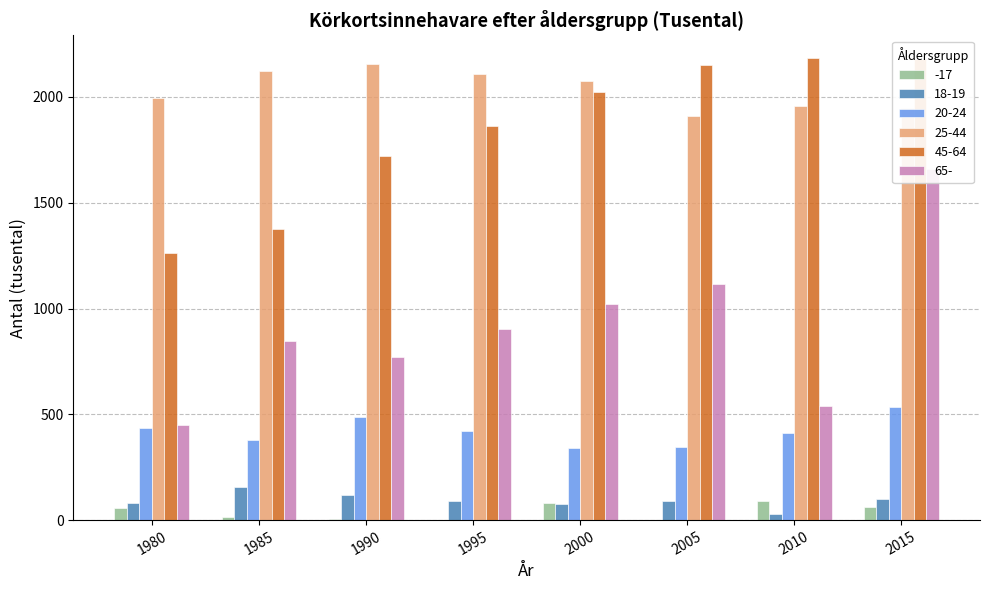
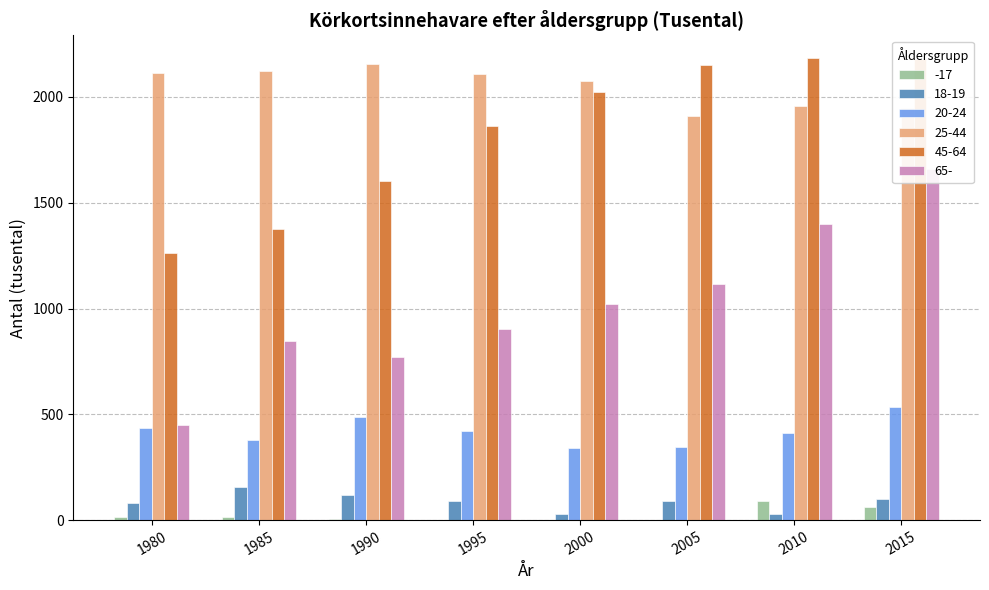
  {
    "-17": {
-     "1980": 60,
+     "1980": 20,
      "1985": 10,
-     "2000": 80,
+     "2000": 0,
      "2010": 90,
      "2015": 60
    },
    "18-19": {
      "1980": 80,
      "1985": 160,
      "1990": 120,
      "1995": 90,
-     "2000": 80,
+     "2000": 30,
      "2005": 90,
      "2010": 30,
      "2015": 100
    },
    "20-24": {
      "1980": 440,
      "1985": 380,
      "1990": 490,
      "1995": 420,
      "2000": 340,
      "2005": 350,
      "2010": 410,
      "2015": 540
    },
    "25-44": {
-     "1980": 2000,
+     "1980": 2120,
      "1985": 2120,
      "1990": 2160,
      "1995": 2110,
      "2000": 2070,
      "2005": 1910,
      "2010": 1960
    },
    "45-64": {
      "1980": 1260,
      "1985": 1380,
-     "1990": 1720,
+     "1990": 1600,
      "1995": 1860,
      "2000": 2030,
      "2005": 2150,
      "2010": 2180
    },
    "65-": {
      "1980": 450,
      "1985": 850,
      "1990": 770,
      "1995": 900,
      "2000": 1020,
      "2005": 1120,
-     "2010": 540
+     "2010": 1400
    }
  }
